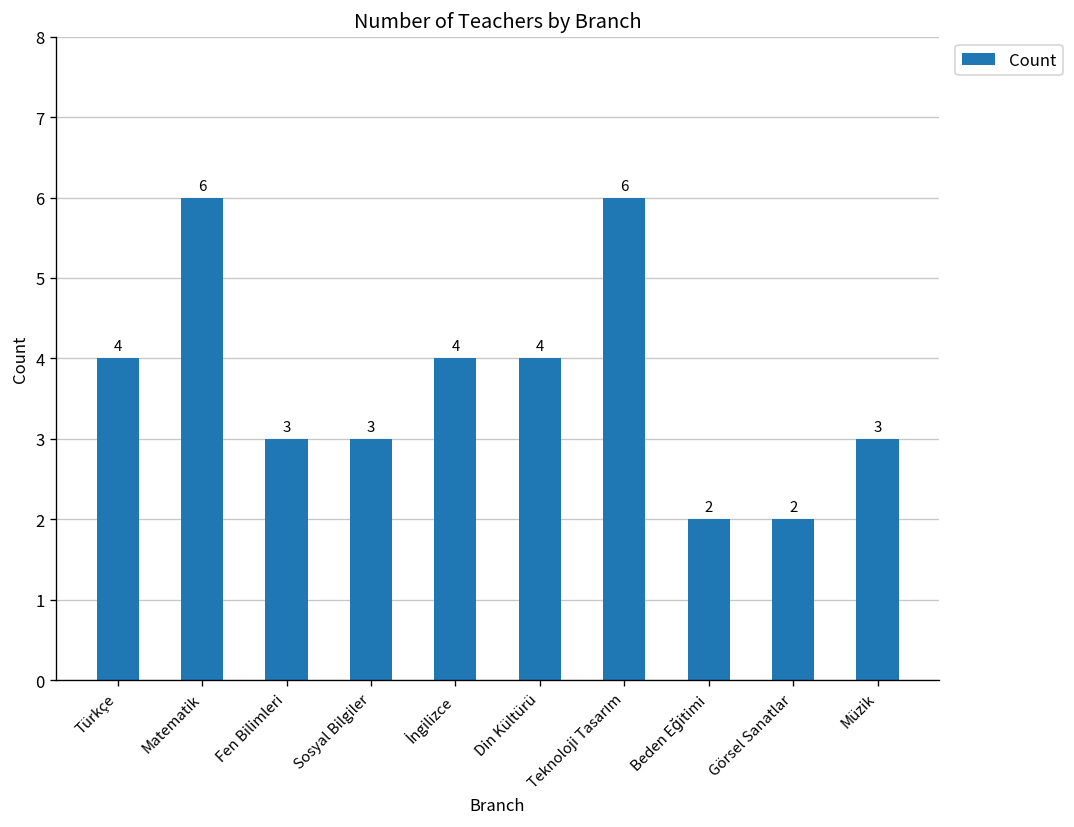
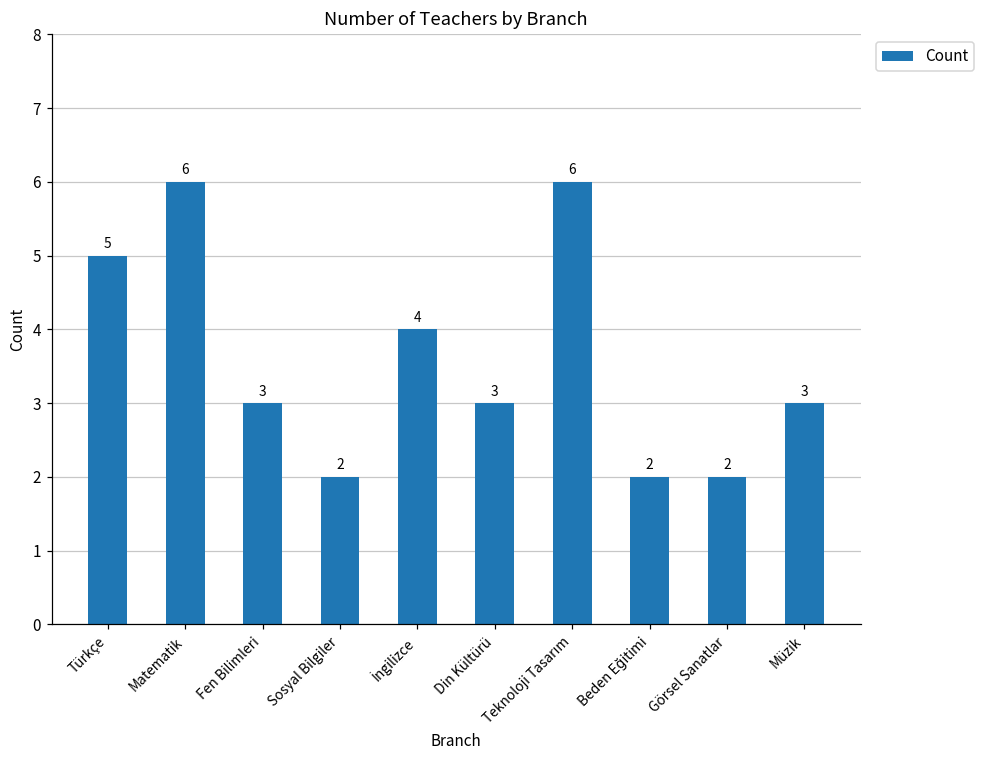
  {
-   "Türkçe": 4,
+   "Türkçe": 5,
    "Matematik": 6,
    "Fen Bilimleri": 3,
-   "Sosyal Bilgiler": 3,
+   "Sosyal Bilgiler": 2,
    "İngilizce": 4,
-   "Din Kültürü": 4,
+   "Din Kültürü": 3,
    "Teknoloji Tasarım": 6,
    "Beden Eğitimi": 2,
    "Görsel Sanatlar": 2,
    "Müzik": 3
  }
